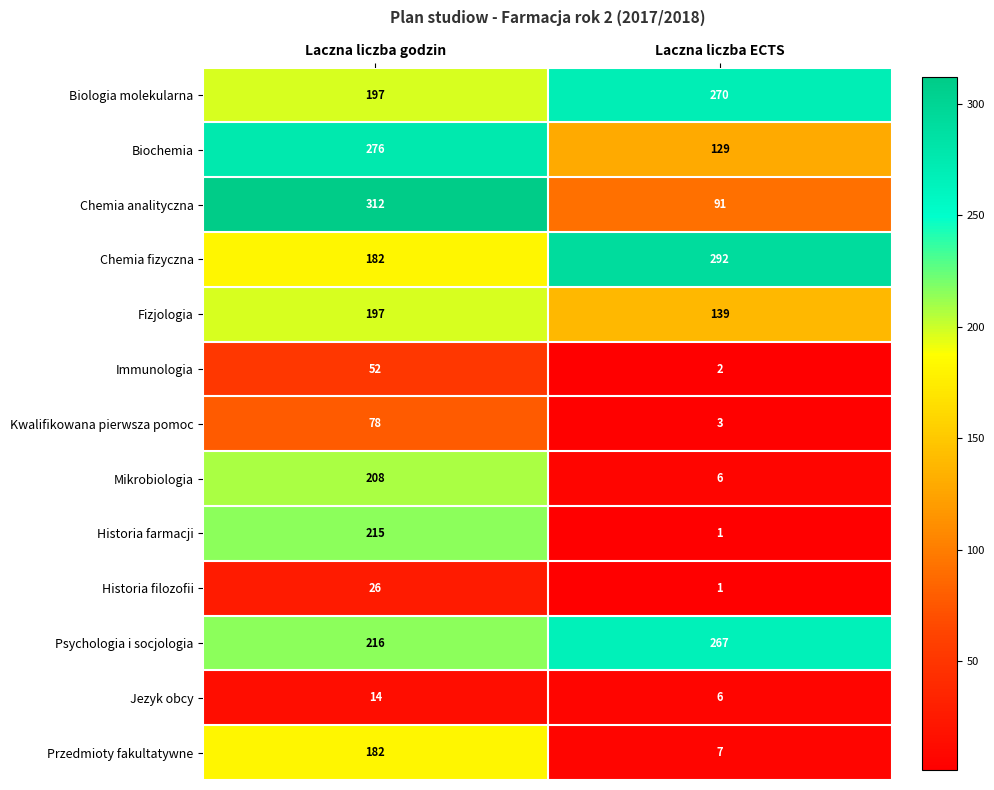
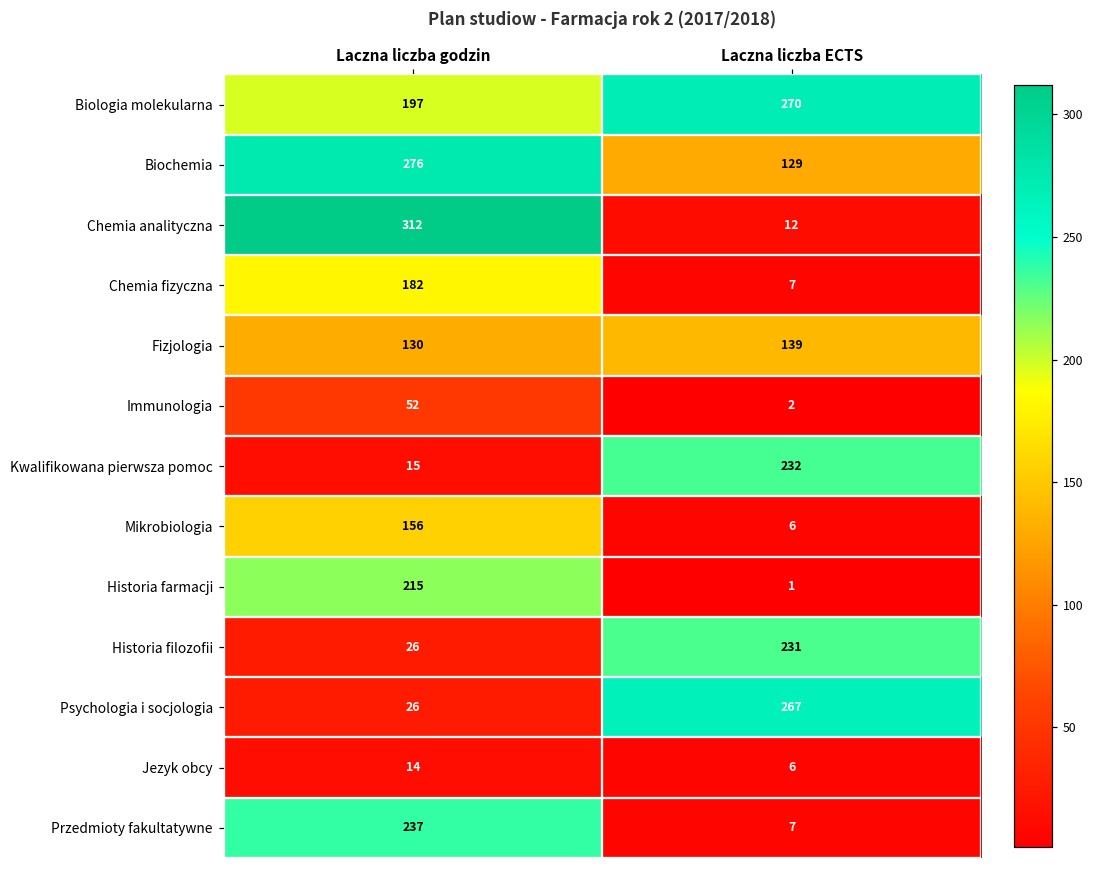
  {
    "Biologia molekularna": {
      "Laczna liczba godzin": 197,
      "Laczna liczba ECTS": 270
    },
    "Biochemia": {
      "Laczna liczba godzin": 276,
      "Laczna liczba ECTS": 129
    },
    "Chemia analityczna": {
      "Laczna liczba godzin": 312,
-     "Laczna liczba ECTS": 91
+     "Laczna liczba ECTS": 12
    },
    "Chemia fizyczna": {
      "Laczna liczba godzin": 182,
-     "Laczna liczba ECTS": 292
+     "Laczna liczba ECTS": 7
    },
    "Fizjologia": {
-     "Laczna liczba godzin": 197,
+     "Laczna liczba godzin": 130,
      "Laczna liczba ECTS": 139
    },
    "Immunologia": {
      "Laczna liczba godzin": 52,
      "Laczna liczba ECTS": 2
    },
    "Kwalifikowana pierwsza pomoc": {
-     "Laczna liczba godzin": 78,
-     "Laczna liczba ECTS": 3
+     "Laczna liczba godzin": 15,
+     "Laczna liczba ECTS": 232
    },
    "Mikrobiologia": {
-     "Laczna liczba godzin": 208,
+     "Laczna liczba godzin": 156,
      "Laczna liczba ECTS": 6
    },
    "Historia farmacji": {
      "Laczna liczba godzin": 215,
      "Laczna liczba ECTS": 1
    },
    "Historia filozofii": {
      "Laczna liczba godzin": 26,
-     "Laczna liczba ECTS": 1
+     "Laczna liczba ECTS": 231
    },
    "Psychologia i socjologia": {
-     "Laczna liczba godzin": 216,
+     "Laczna liczba godzin": 26,
      "Laczna liczba ECTS": 267
    },
    "Jezyk obcy": {
      "Laczna liczba godzin": 14,
      "Laczna liczba ECTS": 6
    },
    "Przedmioty fakultatywne": {
-     "Laczna liczba godzin": 182,
+     "Laczna liczba godzin": 237,
      "Laczna liczba ECTS": 7
    }
  }
